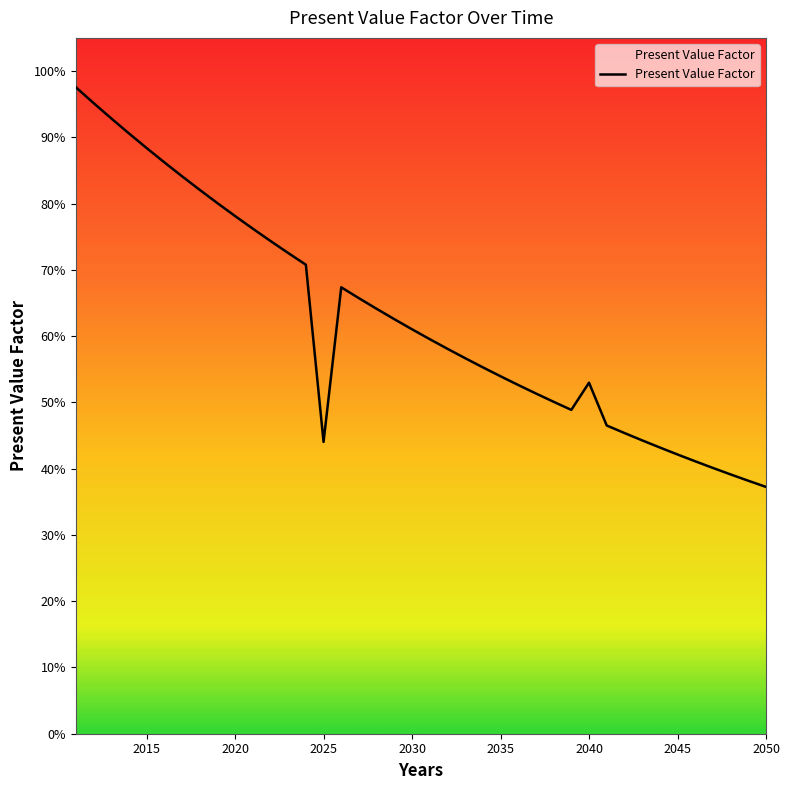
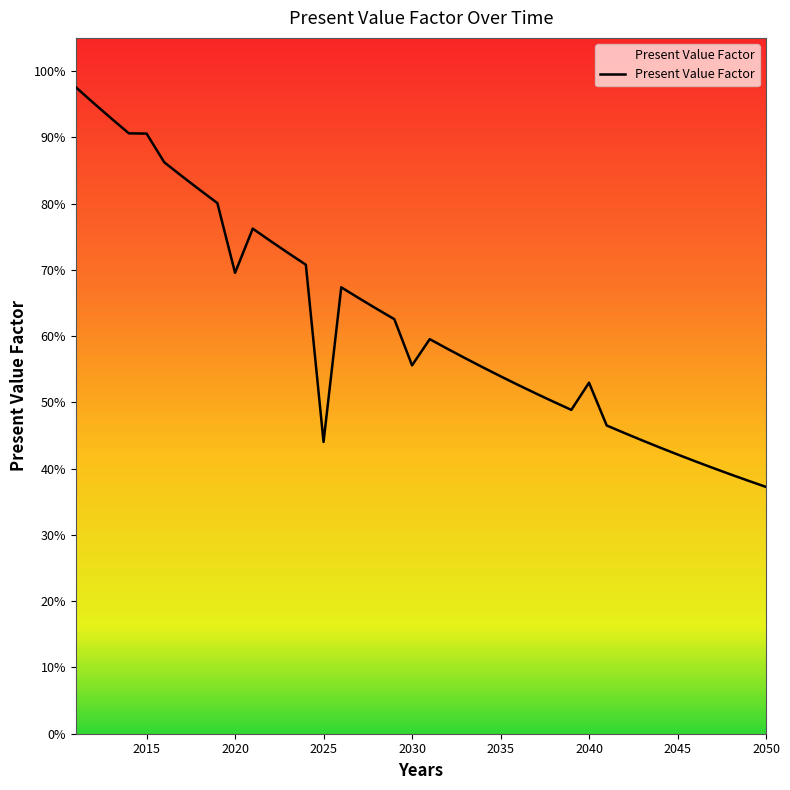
  {
-   "2015": "88%",
-   "2020": "78%",
+   "2015": "91%",
+   "2020": "70%",
    "2025": "44%",
-   "2030": "61%",
+   "2030": "56%",
    "2035": "54%",
    "2040": "53%",
    "2045": "42%",
    "2050": "37%"
  }
